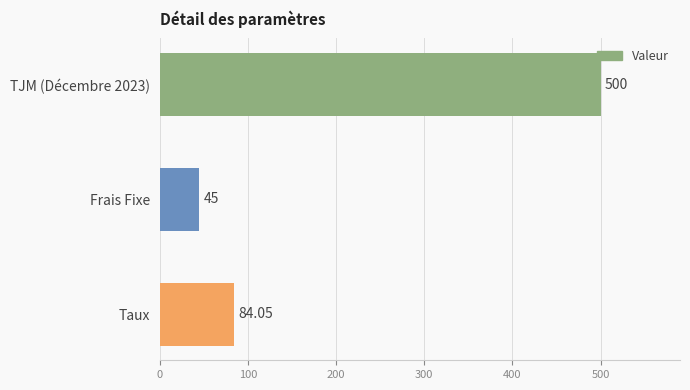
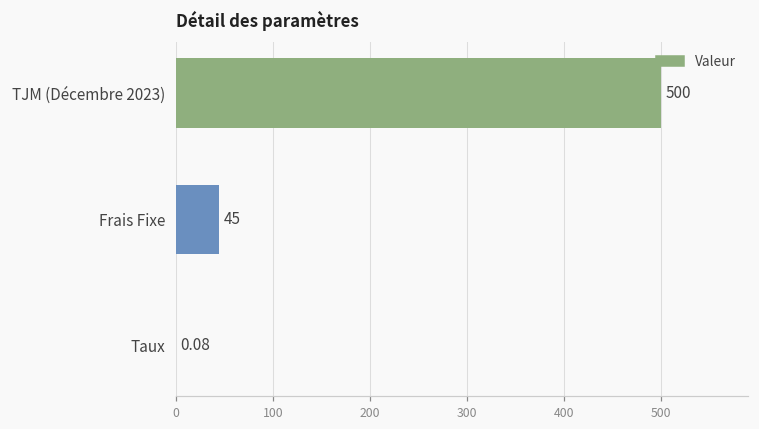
  {
    "TJM (Décembre 2023)": 500,
    "Frais Fixe": 45,
-   "Taux": 84.05
+   "Taux": 0.08
  }
